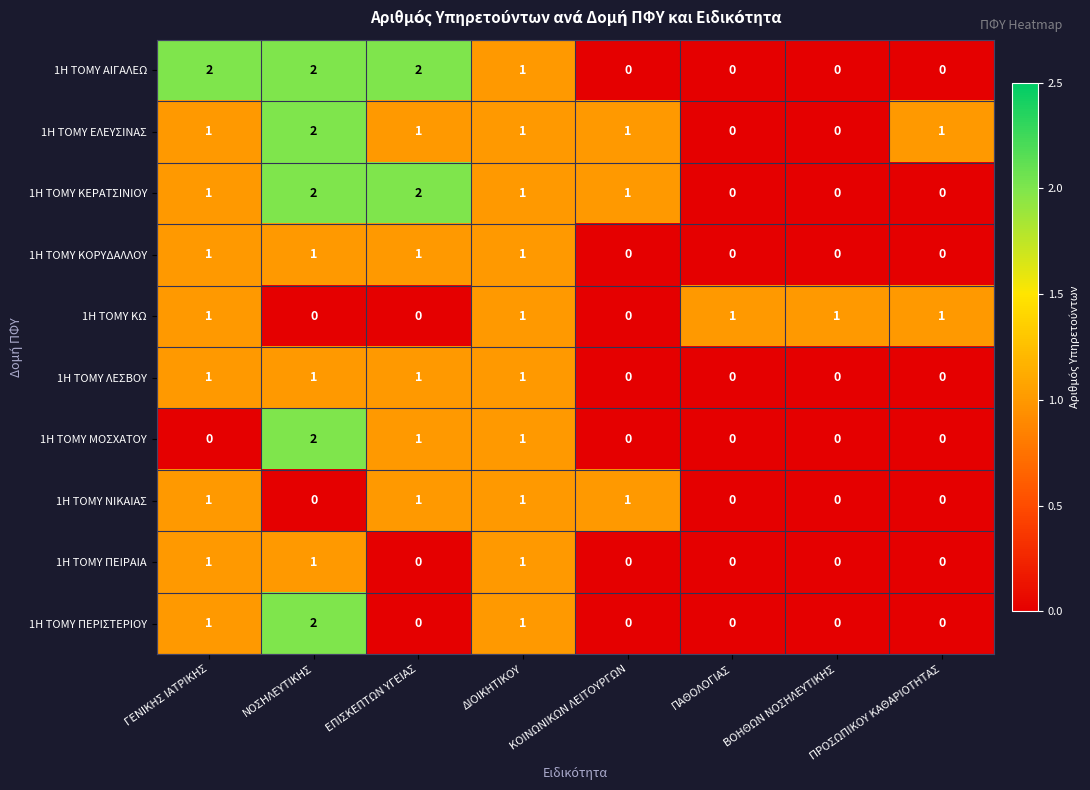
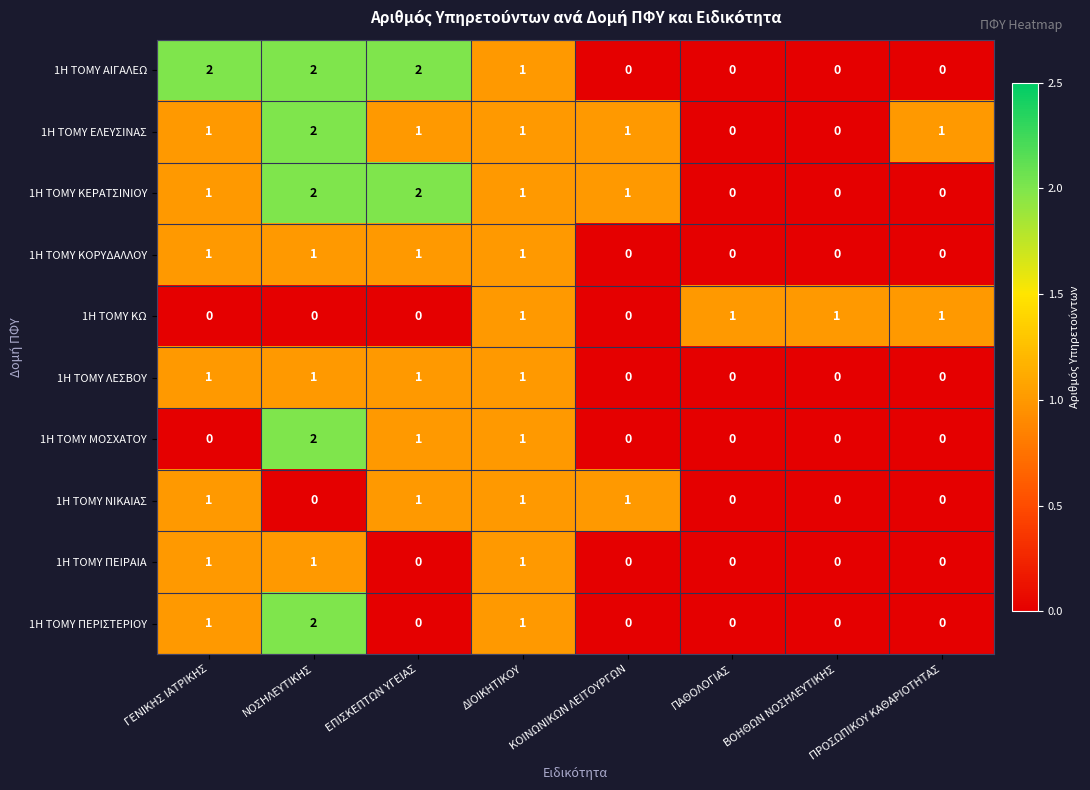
  {
    "1Η ΤΟΜΥ ΑΙΓΑΛΕΩ": {
      "ΓΕΝΙΚΗΣ ΙΑΤΡΙΚΗΣ": 2,
      "ΝΟΣΗΛΕΥΤΙΚΗΣ": 2,
      "ΕΠΙΣΚΕΠΤΩΝ ΥΓΕΙΑΣ": 2,
      "ΔΙΟΙΚΗΤΙΚΟΥ": 1,
      "ΚΟΙΝΩΝΙΚΩΝ ΛΕΙΤΟΥΡΓΩΝ": 0,
      "ΠΑΘΟΛΟΓΙΑΣ": 0,
      "ΒΟΗΘΩΝ ΝΟΣΗΛΕΥΤΙΚΗΣ": 0,
      "ΠΡΟΣΩΠΙΚΟΥ ΚΑΘΑΡΙΟΤΗΤΑΣ": 0
    },
    "1Η ΤΟΜΥ ΕΛΕΥΣΙΝΑΣ": {
      "ΓΕΝΙΚΗΣ ΙΑΤΡΙΚΗΣ": 1,
      "ΝΟΣΗΛΕΥΤΙΚΗΣ": 2,
      "ΕΠΙΣΚΕΠΤΩΝ ΥΓΕΙΑΣ": 1,
      "ΔΙΟΙΚΗΤΙΚΟΥ": 1,
      "ΚΟΙΝΩΝΙΚΩΝ ΛΕΙΤΟΥΡΓΩΝ": 1,
      "ΠΑΘΟΛΟΓΙΑΣ": 0,
      "ΒΟΗΘΩΝ ΝΟΣΗΛΕΥΤΙΚΗΣ": 0,
      "ΠΡΟΣΩΠΙΚΟΥ ΚΑΘΑΡΙΟΤΗΤΑΣ": 1
    },
    "1Η ΤΟΜΥ ΚΕΡΑΤΣΙΝΙΟΥ": {
      "ΓΕΝΙΚΗΣ ΙΑΤΡΙΚΗΣ": 1,
      "ΝΟΣΗΛΕΥΤΙΚΗΣ": 2,
      "ΕΠΙΣΚΕΠΤΩΝ ΥΓΕΙΑΣ": 2,
      "ΔΙΟΙΚΗΤΙΚΟΥ": 1,
      "ΚΟΙΝΩΝΙΚΩΝ ΛΕΙΤΟΥΡΓΩΝ": 1,
      "ΠΑΘΟΛΟΓΙΑΣ": 0,
      "ΒΟΗΘΩΝ ΝΟΣΗΛΕΥΤΙΚΗΣ": 0,
      "ΠΡΟΣΩΠΙΚΟΥ ΚΑΘΑΡΙΟΤΗΤΑΣ": 0
    },
    "1Η ΤΟΜΥ ΚΟΡΥΔΑΛΛΟΥ": {
      "ΓΕΝΙΚΗΣ ΙΑΤΡΙΚΗΣ": 1,
      "ΝΟΣΗΛΕΥΤΙΚΗΣ": 1,
      "ΕΠΙΣΚΕΠΤΩΝ ΥΓΕΙΑΣ": 1,
      "ΔΙΟΙΚΗΤΙΚΟΥ": 1,
      "ΚΟΙΝΩΝΙΚΩΝ ΛΕΙΤΟΥΡΓΩΝ": 0,
      "ΠΑΘΟΛΟΓΙΑΣ": 0,
      "ΒΟΗΘΩΝ ΝΟΣΗΛΕΥΤΙΚΗΣ": 0,
      "ΠΡΟΣΩΠΙΚΟΥ ΚΑΘΑΡΙΟΤΗΤΑΣ": 0
    },
    "1Η ΤΟΜΥ ΚΩ": {
-     "ΓΕΝΙΚΗΣ ΙΑΤΡΙΚΗΣ": 1,
+     "ΓΕΝΙΚΗΣ ΙΑΤΡΙΚΗΣ": 0,
      "ΝΟΣΗΛΕΥΤΙΚΗΣ": 0,
      "ΕΠΙΣΚΕΠΤΩΝ ΥΓΕΙΑΣ": 0,
      "ΔΙΟΙΚΗΤΙΚΟΥ": 1,
      "ΚΟΙΝΩΝΙΚΩΝ ΛΕΙΤΟΥΡΓΩΝ": 0,
      "ΠΑΘΟΛΟΓΙΑΣ": 1,
      "ΒΟΗΘΩΝ ΝΟΣΗΛΕΥΤΙΚΗΣ": 1,
      "ΠΡΟΣΩΠΙΚΟΥ ΚΑΘΑΡΙΟΤΗΤΑΣ": 1
    },
    "1Η ΤΟΜΥ ΛΕΣΒΟΥ": {
      "ΓΕΝΙΚΗΣ ΙΑΤΡΙΚΗΣ": 1,
      "ΝΟΣΗΛΕΥΤΙΚΗΣ": 1,
      "ΕΠΙΣΚΕΠΤΩΝ ΥΓΕΙΑΣ": 1,
      "ΔΙΟΙΚΗΤΙΚΟΥ": 1,
      "ΚΟΙΝΩΝΙΚΩΝ ΛΕΙΤΟΥΡΓΩΝ": 0,
      "ΠΑΘΟΛΟΓΙΑΣ": 0,
      "ΒΟΗΘΩΝ ΝΟΣΗΛΕΥΤΙΚΗΣ": 0,
      "ΠΡΟΣΩΠΙΚΟΥ ΚΑΘΑΡΙΟΤΗΤΑΣ": 0
    },
    "1Η ΤΟΜΥ ΜΟΣΧΑΤΟΥ": {
      "ΓΕΝΙΚΗΣ ΙΑΤΡΙΚΗΣ": 0,
      "ΝΟΣΗΛΕΥΤΙΚΗΣ": 2,
      "ΕΠΙΣΚΕΠΤΩΝ ΥΓΕΙΑΣ": 1,
      "ΔΙΟΙΚΗΤΙΚΟΥ": 1,
      "ΚΟΙΝΩΝΙΚΩΝ ΛΕΙΤΟΥΡΓΩΝ": 0,
      "ΠΑΘΟΛΟΓΙΑΣ": 0,
      "ΒΟΗΘΩΝ ΝΟΣΗΛΕΥΤΙΚΗΣ": 0,
      "ΠΡΟΣΩΠΙΚΟΥ ΚΑΘΑΡΙΟΤΗΤΑΣ": 0
    },
    "1Η ΤΟΜΥ ΝΙΚΑΙΑΣ": {
      "ΓΕΝΙΚΗΣ ΙΑΤΡΙΚΗΣ": 1,
      "ΝΟΣΗΛΕΥΤΙΚΗΣ": 0,
      "ΕΠΙΣΚΕΠΤΩΝ ΥΓΕΙΑΣ": 1,
      "ΔΙΟΙΚΗΤΙΚΟΥ": 1,
      "ΚΟΙΝΩΝΙΚΩΝ ΛΕΙΤΟΥΡΓΩΝ": 1,
      "ΠΑΘΟΛΟΓΙΑΣ": 0,
      "ΒΟΗΘΩΝ ΝΟΣΗΛΕΥΤΙΚΗΣ": 0,
      "ΠΡΟΣΩΠΙΚΟΥ ΚΑΘΑΡΙΟΤΗΤΑΣ": 0
    },
    "1Η ΤΟΜΥ ΠΕΙΡΑΙΑ": {
      "ΓΕΝΙΚΗΣ ΙΑΤΡΙΚΗΣ": 1,
      "ΝΟΣΗΛΕΥΤΙΚΗΣ": 1,
      "ΕΠΙΣΚΕΠΤΩΝ ΥΓΕΙΑΣ": 0,
      "ΔΙΟΙΚΗΤΙΚΟΥ": 1,
      "ΚΟΙΝΩΝΙΚΩΝ ΛΕΙΤΟΥΡΓΩΝ": 0,
      "ΠΑΘΟΛΟΓΙΑΣ": 0,
      "ΒΟΗΘΩΝ ΝΟΣΗΛΕΥΤΙΚΗΣ": 0,
      "ΠΡΟΣΩΠΙΚΟΥ ΚΑΘΑΡΙΟΤΗΤΑΣ": 0
    },
    "1Η ΤΟΜΥ ΠΕΡΙΣΤΕΡΙΟΥ": {
      "ΓΕΝΙΚΗΣ ΙΑΤΡΙΚΗΣ": 1,
      "ΝΟΣΗΛΕΥΤΙΚΗΣ": 2,
      "ΕΠΙΣΚΕΠΤΩΝ ΥΓΕΙΑΣ": 0,
      "ΔΙΟΙΚΗΤΙΚΟΥ": 1,
      "ΚΟΙΝΩΝΙΚΩΝ ΛΕΙΤΟΥΡΓΩΝ": 0,
      "ΠΑΘΟΛΟΓΙΑΣ": 0,
      "ΒΟΗΘΩΝ ΝΟΣΗΛΕΥΤΙΚΗΣ": 0,
      "ΠΡΟΣΩΠΙΚΟΥ ΚΑΘΑΡΙΟΤΗΤΑΣ": 0
    }
  }
